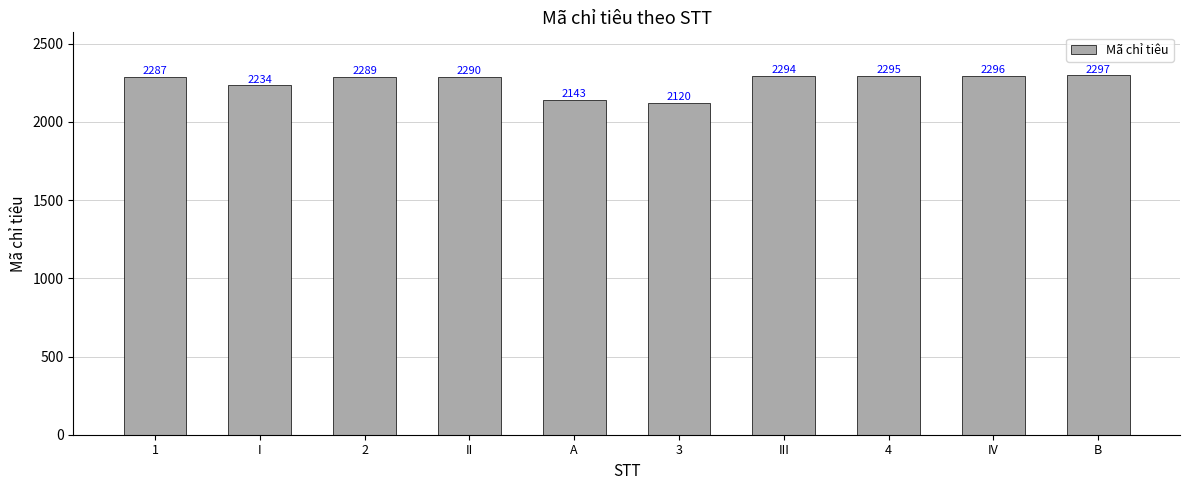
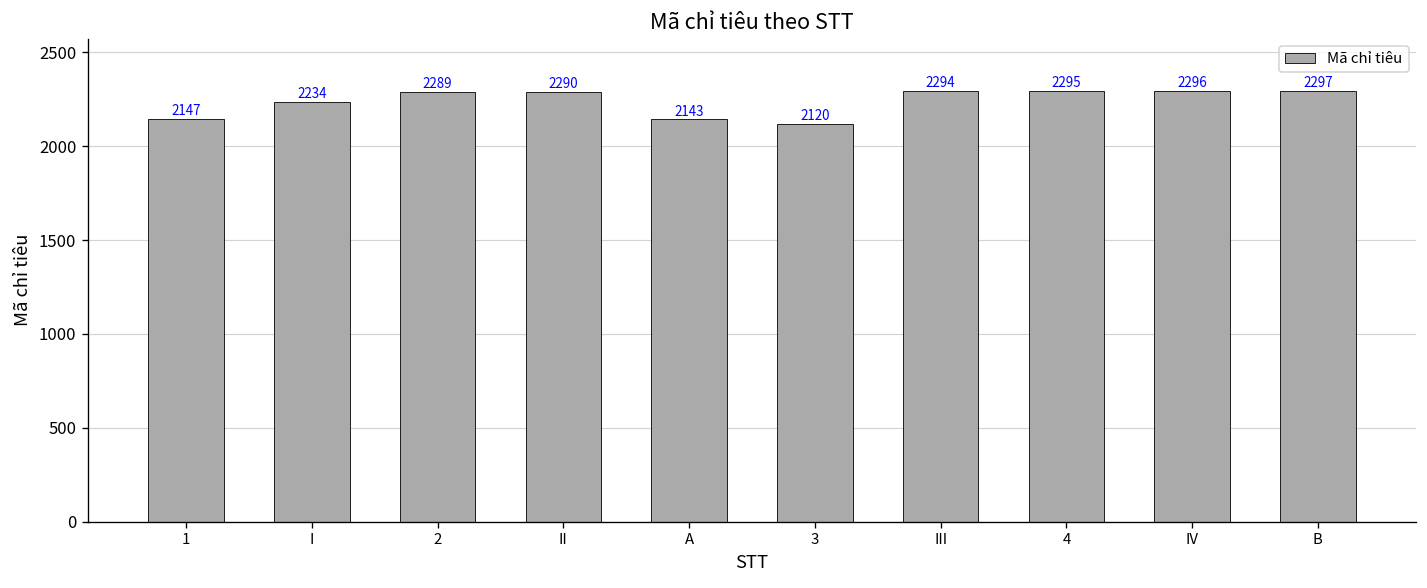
  {
-   "1": 2287,
+   "1": 2147,
    "I": 2234,
    "2": 2289,
    "II": 2290,
    "A": 2143,
    "3": 2120,
    "III": 2294,
    "4": 2295,
    "IV": 2296,
    "B": 2297
  }
